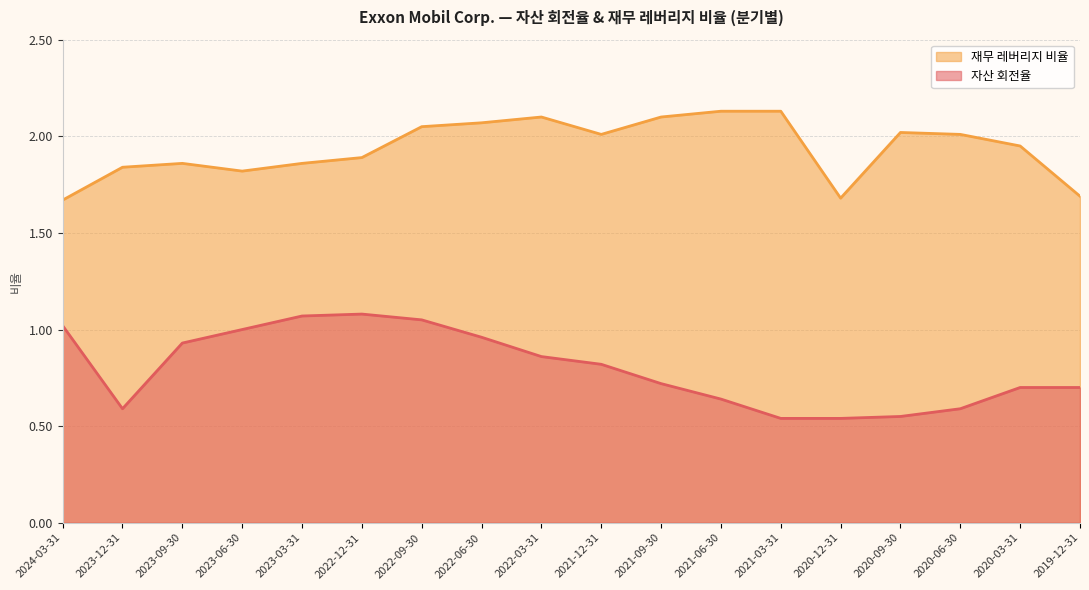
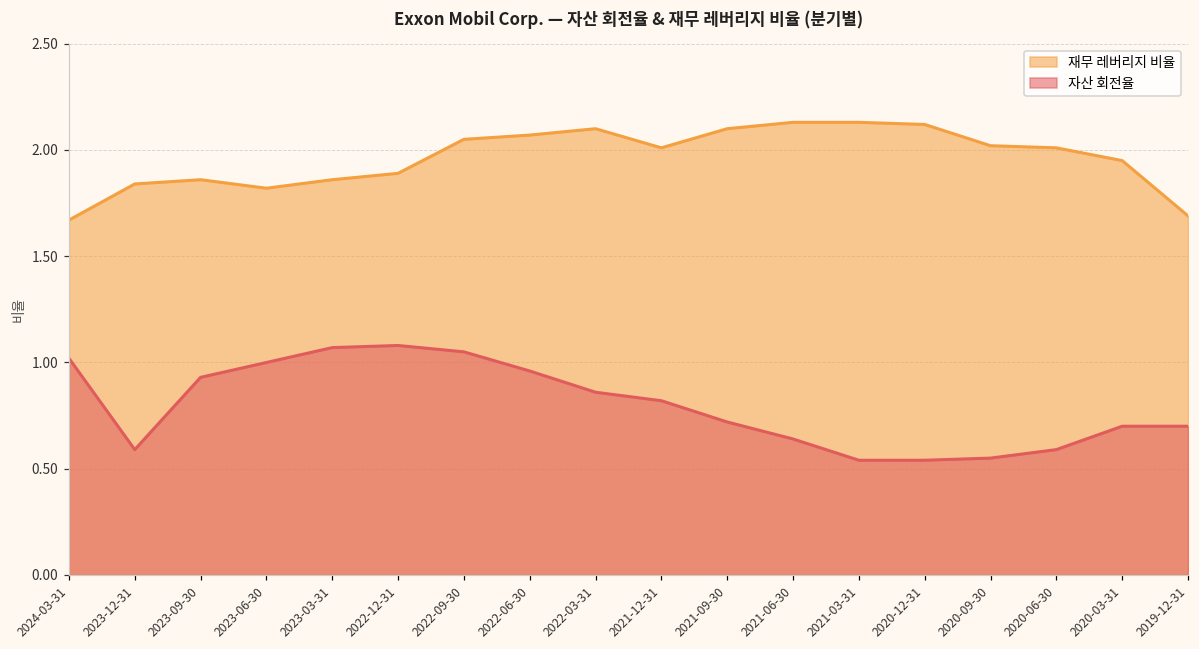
  {
    "재무 레버리지 비율": {
      "2024-03-31": 1.67,
      "2023-12-31": 1.84,
      "2023-09-30": 1.86,
      "2023-06-30": 1.82,
      "2023-03-31": 1.86,
      "2022-12-31": 1.89,
      "2022-09-30": 2.05,
      "2022-06-30": 2.07,
      "2022-03-31": 2.10,
      "2021-12-31": 2.01,
      "2021-09-30": 2.10,
      "2021-06-30": 2.13,
      "2021-03-31": 2.13,
-     "2020-12-31": 1.68,
+     "2020-12-31": 2.12,
      "2020-09-30": 2.02,
      "2020-06-30": 2.01,
      "2020-03-31": 1.95,
      "2019-12-31": 1.69
    },
    "자산 회전율": {
      "2024-03-31": 1.02,
      "2023-12-31": 0.59,
      "2023-09-30": 0.93,
      "2023-06-30": 1.00,
      "2023-03-31": 1.07,
      "2022-12-31": 1.08,
      "2022-09-30": 1.05,
      "2022-06-30": 0.96,
      "2022-03-31": 0.86,
      "2021-12-31": 0.82,
      "2021-09-30": 0.72,
      "2021-06-30": 0.64,
      "2021-03-31": 0.54,
      "2020-12-31": 0.54,
      "2020-09-30": 0.55,
      "2020-06-30": 0.59,
      "2020-03-31": 0.70,
      "2019-12-31": 0.70
    }
  }
